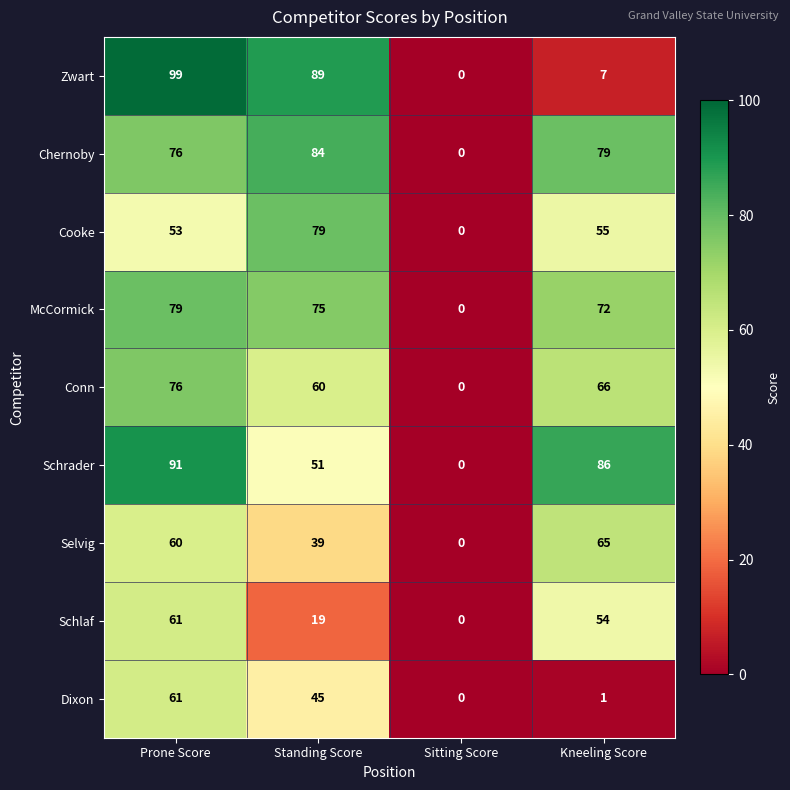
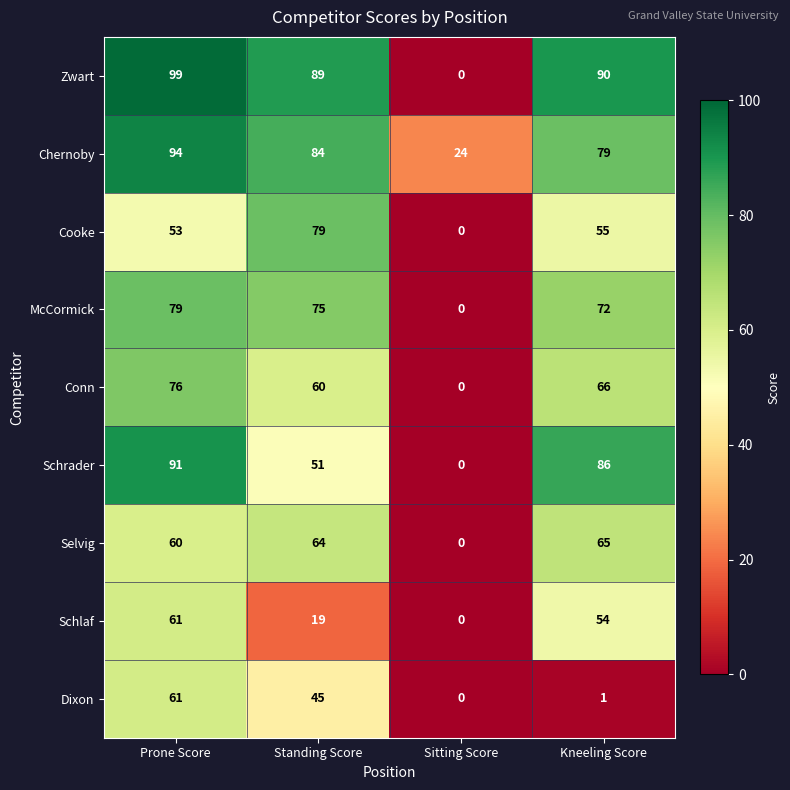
  {
    "Zwart": {
      "Prone Score": 99,
      "Standing Score": 89,
      "Sitting Score": 0,
-     "Kneeling Score": 7
+     "Kneeling Score": 90
    },
    "Chernoby": {
-     "Prone Score": 76,
+     "Prone Score": 94,
      "Standing Score": 84,
-     "Sitting Score": 0,
+     "Sitting Score": 24,
      "Kneeling Score": 79
    },
    "Cooke": {
      "Prone Score": 53,
      "Standing Score": 79,
      "Sitting Score": 0,
      "Kneeling Score": 55
    },
    "McCormick": {
      "Prone Score": 79,
      "Standing Score": 75,
      "Sitting Score": 0,
      "Kneeling Score": 72
    },
    "Conn": {
      "Prone Score": 76,
      "Standing Score": 60,
      "Sitting Score": 0,
      "Kneeling Score": 66
    },
    "Schrader": {
      "Prone Score": 91,
      "Standing Score": 51,
      "Sitting Score": 0,
      "Kneeling Score": 86
    },
    "Selvig": {
      "Prone Score": 60,
-     "Standing Score": 39,
+     "Standing Score": 64,
      "Sitting Score": 0,
      "Kneeling Score": 65
    },
    "Schlaf": {
      "Prone Score": 61,
      "Standing Score": 19,
      "Sitting Score": 0,
      "Kneeling Score": 54
    },
    "Dixon": {
      "Prone Score": 61,
      "Standing Score": 45,
      "Sitting Score": 0,
      "Kneeling Score": 1
    }
  }
